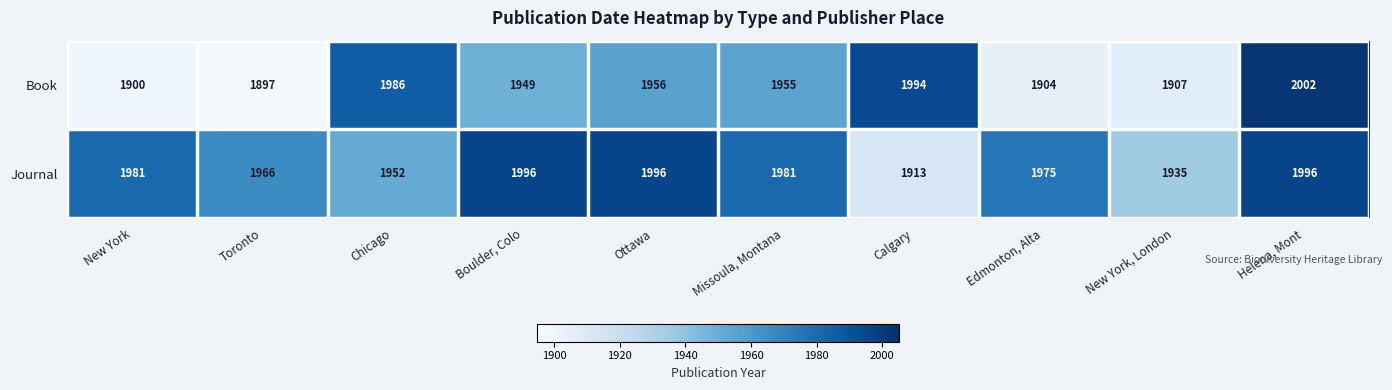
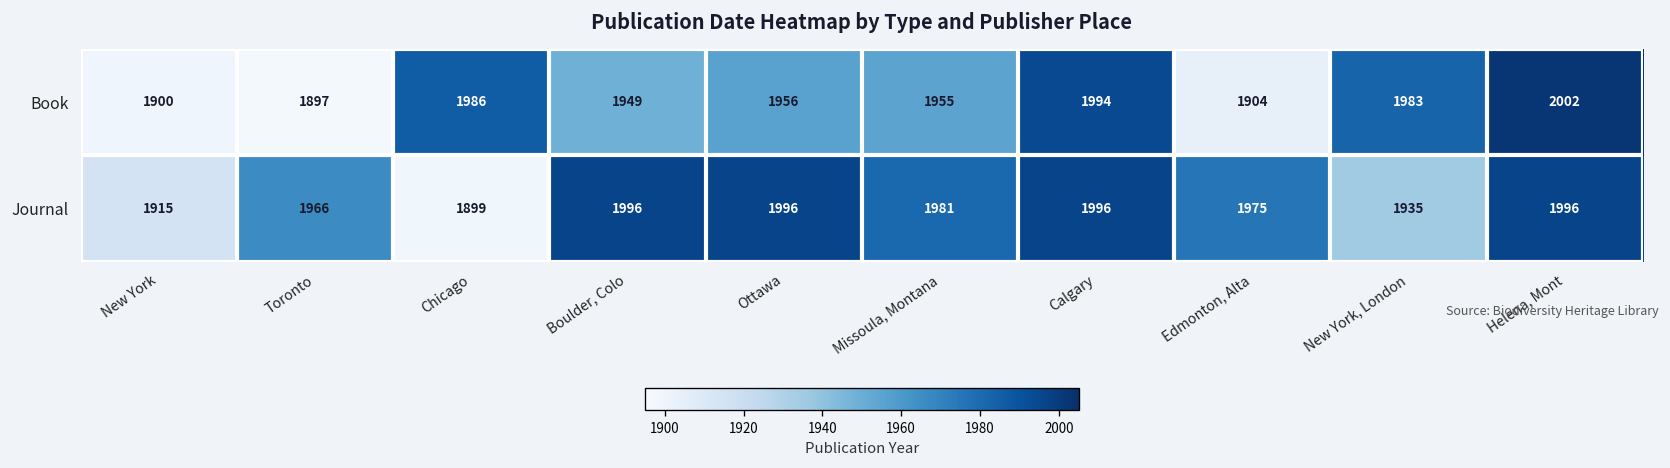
  {
    "Book": {
      "New York": 1900,
      "Toronto": 1897,
      "Chicago": 1986,
      "Boulder, Colo": 1949,
      "Ottawa": 1956,
      "Missoula, Montana": 1955,
      "Calgary": 1994,
      "Edmonton, Alta": 1904,
-     "New York, London": 1907,
+     "New York, London": 1983,
      "Helena, Mont": 2002
    },
    "Journal": {
-     "New York": 1981,
+     "New York": 1915,
      "Toronto": 1966,
-     "Chicago": 1952,
+     "Chicago": 1899,
      "Boulder, Colo": 1996,
      "Ottawa": 1996,
      "Missoula, Montana": 1981,
-     "Calgary": 1913,
+     "Calgary": 1996,
      "Edmonton, Alta": 1975,
      "New York, London": 1935,
      "Helena, Mont": 1996
    }
  }
